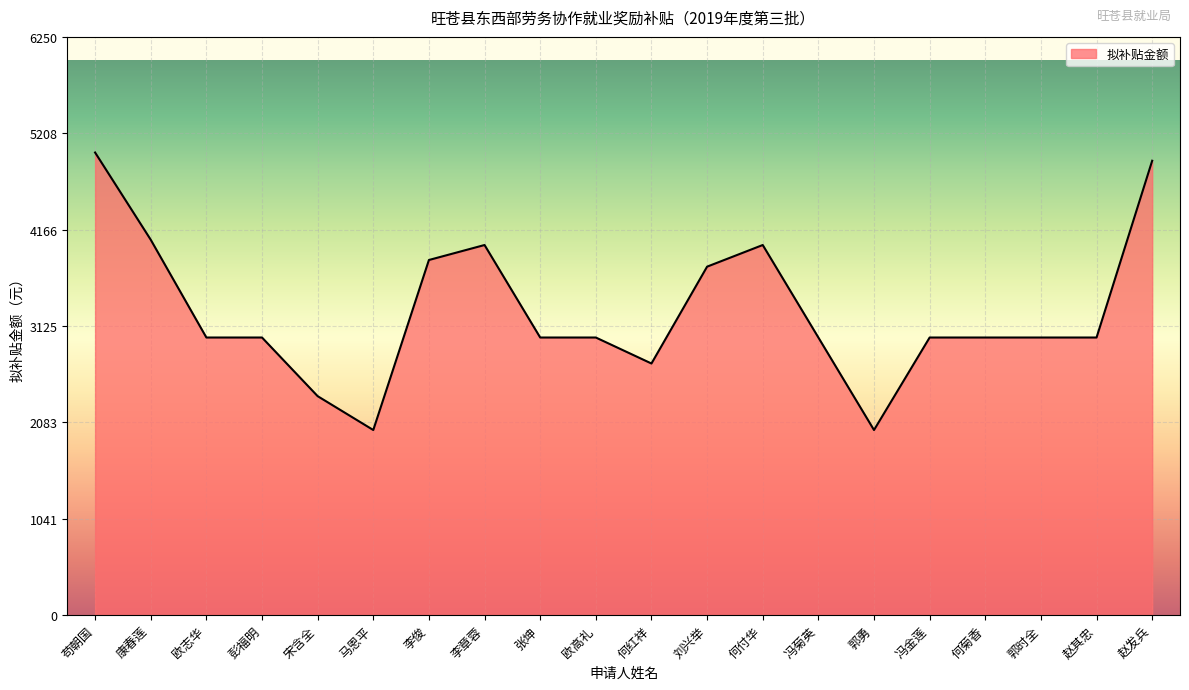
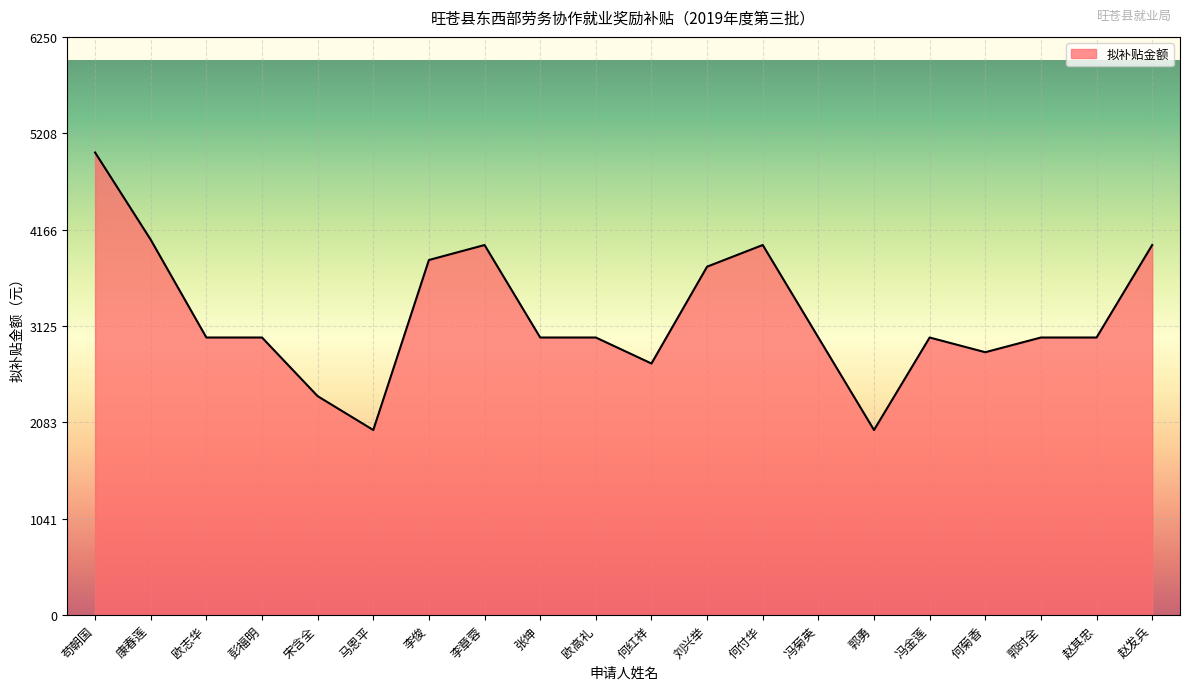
  {
    "苟朝国": 5000,
    "康春莲": 4100,
    "欧志华": 3000,
    "彭福明": 3000,
    "宋含全": 2400,
    "马恩平": 2000,
    "李俊": 3800,
    "李章蓉": 4000,
    "张坤": 3000,
    "欧高礼": 3000,
    "何红祥": 2700,
    "刘兴举": 3800,
    "何付华": 4000,
    "冯菊英": 3000,
    "郭勇": 2000,
    "冯金莲": 3000,
-   "何菊香": 3000,
+   "何菊香": 2800,
    "郭时全": 3000,
    "赵其忠": 3000,
-   "赵发兵": 4900
+   "赵发兵": 4000
  }
